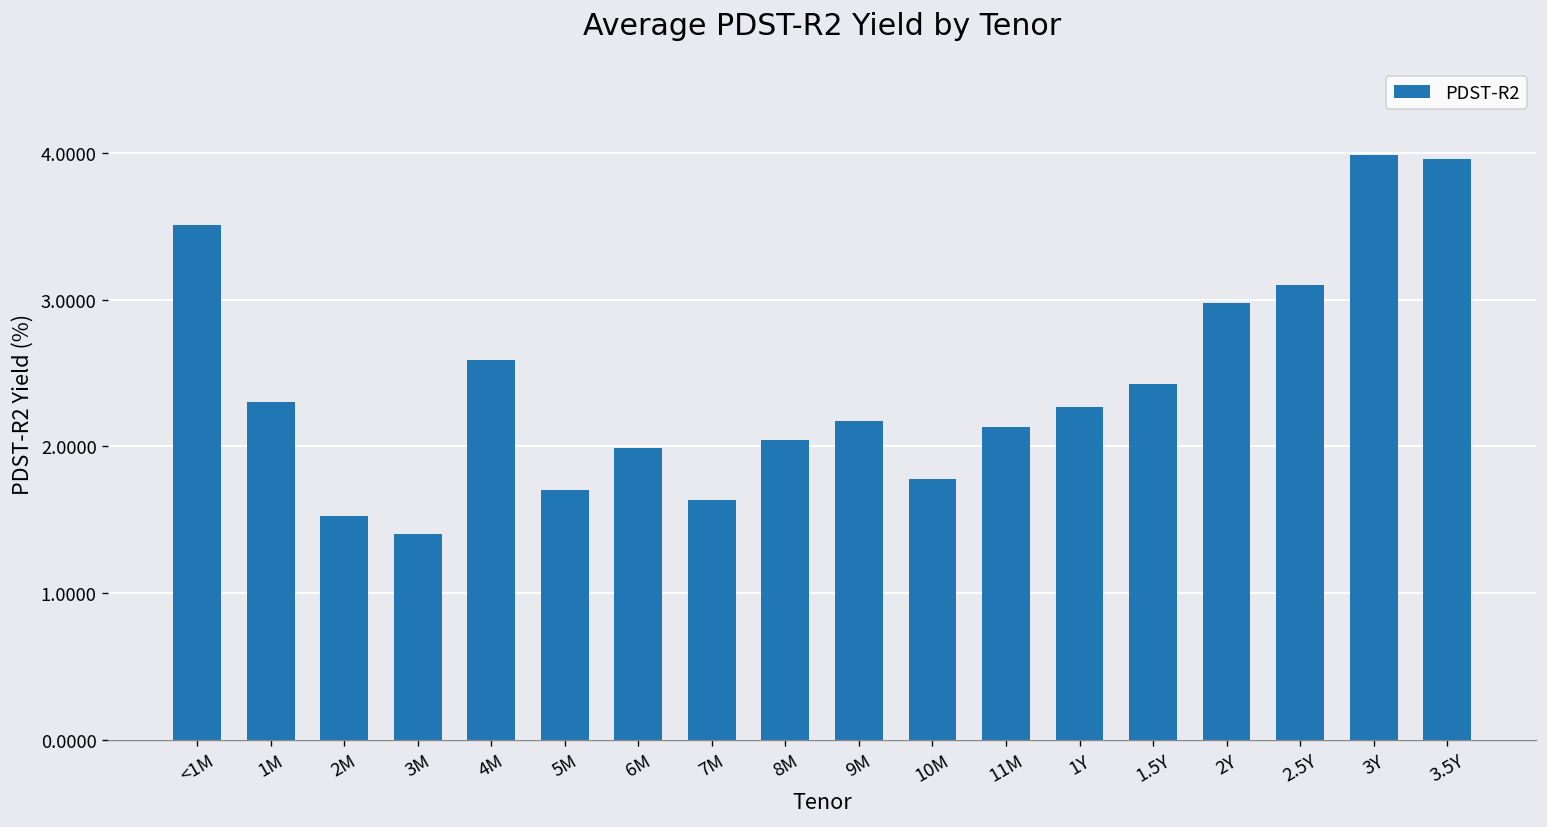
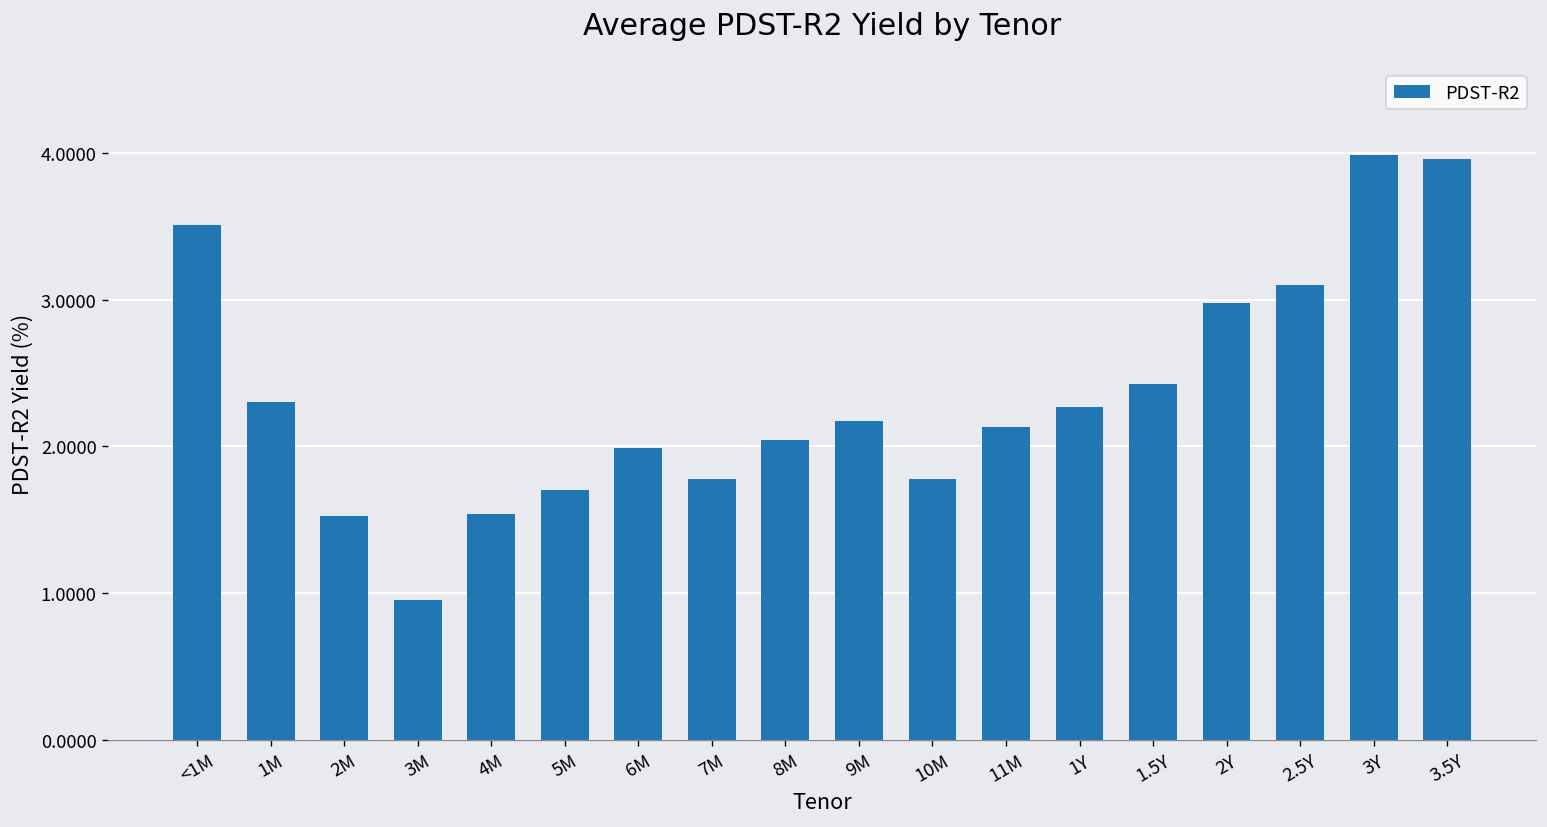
  {
    "<1M": 3.51,
    "1M": 2.30,
    "2M": 1.53,
-   "3M": 1.40,
-   "4M": 2.59,
+   "3M": 0.95,
+   "4M": 1.54,
    "5M": 1.70,
    "6M": 1.99,
-   "7M": 1.63,
+   "7M": 1.78,
    "8M": 2.04,
    "9M": 2.17,
    "10M": 1.78,
    "11M": 2.14,
    "1Y": 2.27,
    "1.5Y": 2.42,
    "2Y": 2.97,
    "2.5Y": 3.10,
    "3Y": 3.99,
    "3.5Y": 3.96
  }
